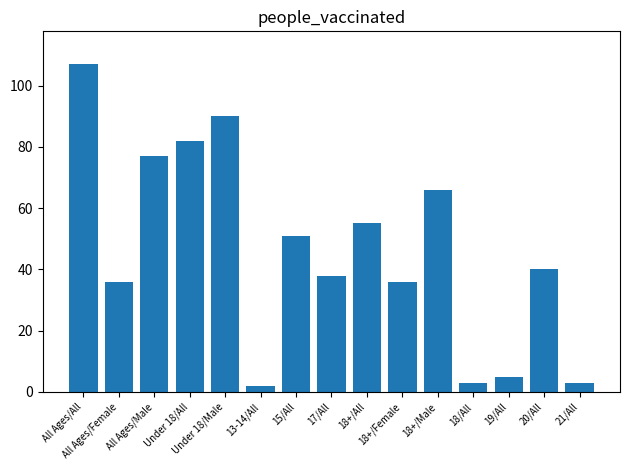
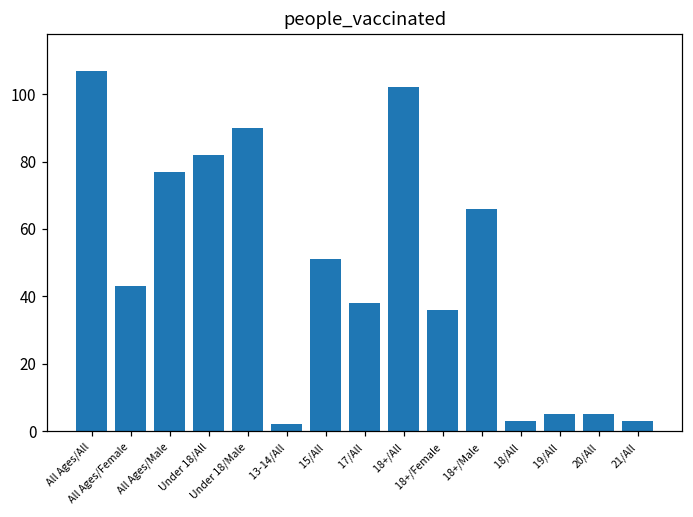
  {
    "All Ages/All": 107,
-   "All Ages/Female": 36,
+   "All Ages/Female": 43,
    "All Ages/Male": 77,
    "Under 18/All": 82,
    "Under 18/Male": 90,
    "13-14/All": 2,
    "15/All": 51,
    "17/All": 38,
-   "18+/All": 55,
+   "18+/All": 102,
    "18+/Female": 36,
    "18+/Male": 66,
    "18/All": 3,
    "19/All": 5,
-   "20/All": 40,
+   "20/All": 5,
    "21/All": 3
  }
